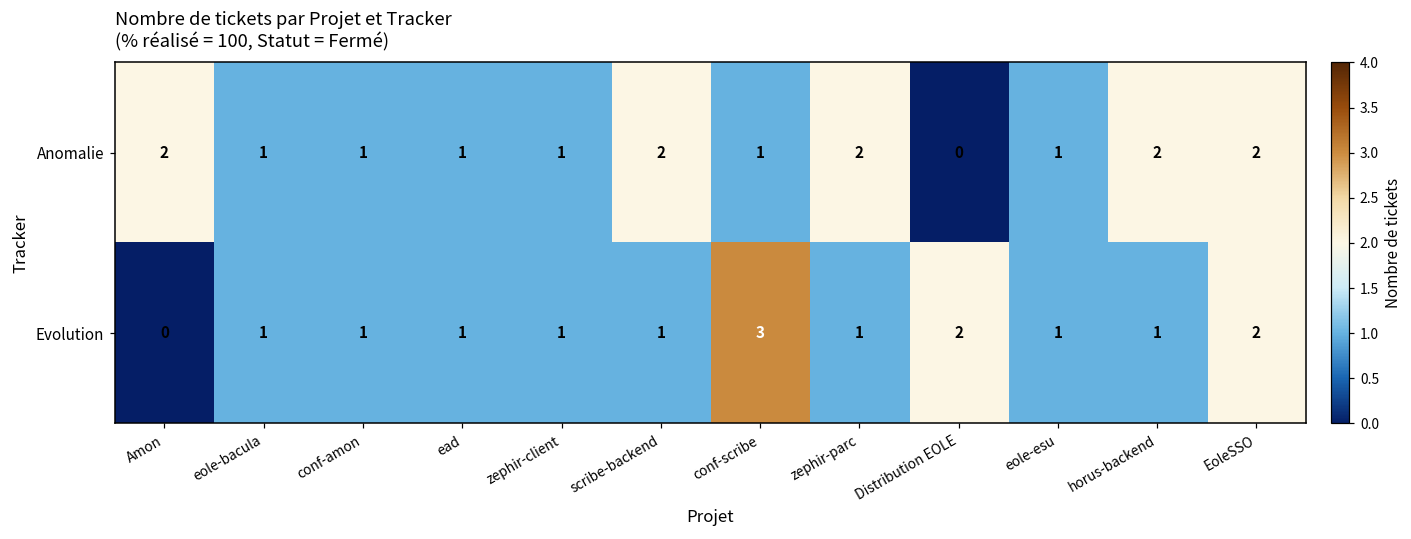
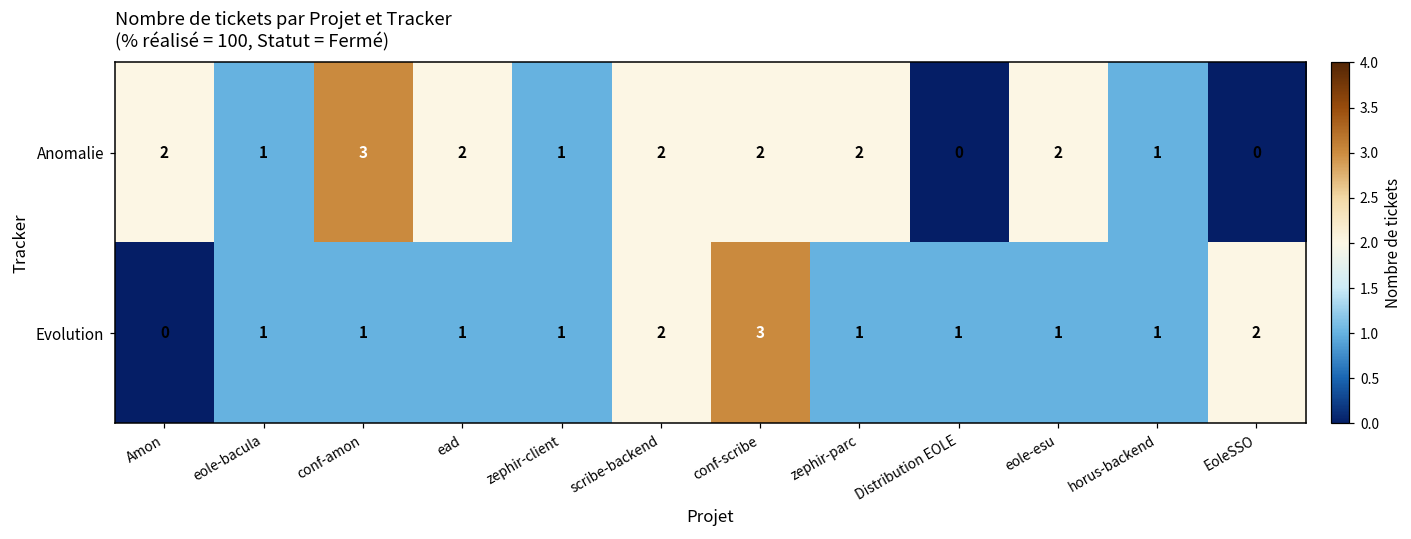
  {
    "Anomalie": {
      "Amon": 2,
      "eole-bacula": 1,
-     "conf-amon": 1,
-     "ead": 1,
+     "conf-amon": 3,
+     "ead": 2,
      "zephir-client": 1,
      "scribe-backend": 2,
-     "conf-scribe": 1,
+     "conf-scribe": 2,
      "zephir-parc": 2,
      "Distribution EOLE": 0,
-     "eole-esu": 1,
-     "horus-backend": 2,
-     "EoleSSO": 2
+     "eole-esu": 2,
+     "horus-backend": 1,
+     "EoleSSO": 0
    },
    "Evolution": {
      "Amon": 0,
      "eole-bacula": 1,
      "conf-amon": 1,
      "ead": 1,
      "zephir-client": 1,
-     "scribe-backend": 1,
+     "scribe-backend": 2,
      "conf-scribe": 3,
      "zephir-parc": 1,
-     "Distribution EOLE": 2,
+     "Distribution EOLE": 1,
      "eole-esu": 1,
      "horus-backend": 1,
      "EoleSSO": 2
    }
  }
